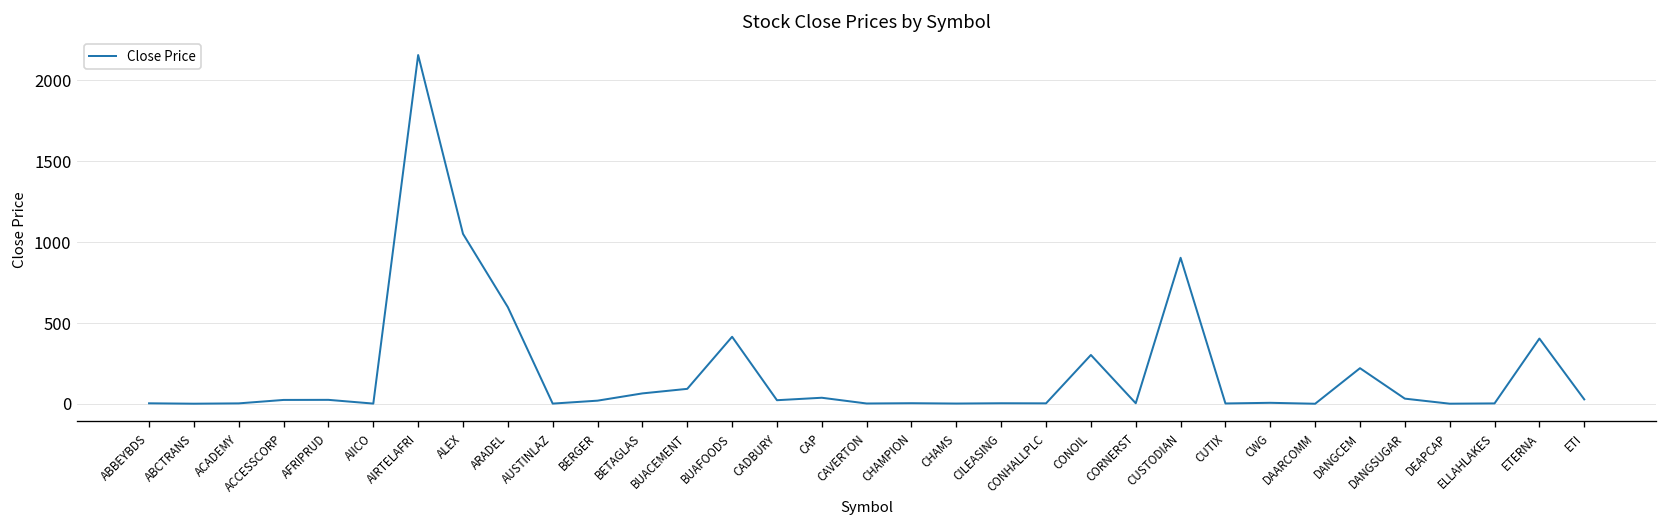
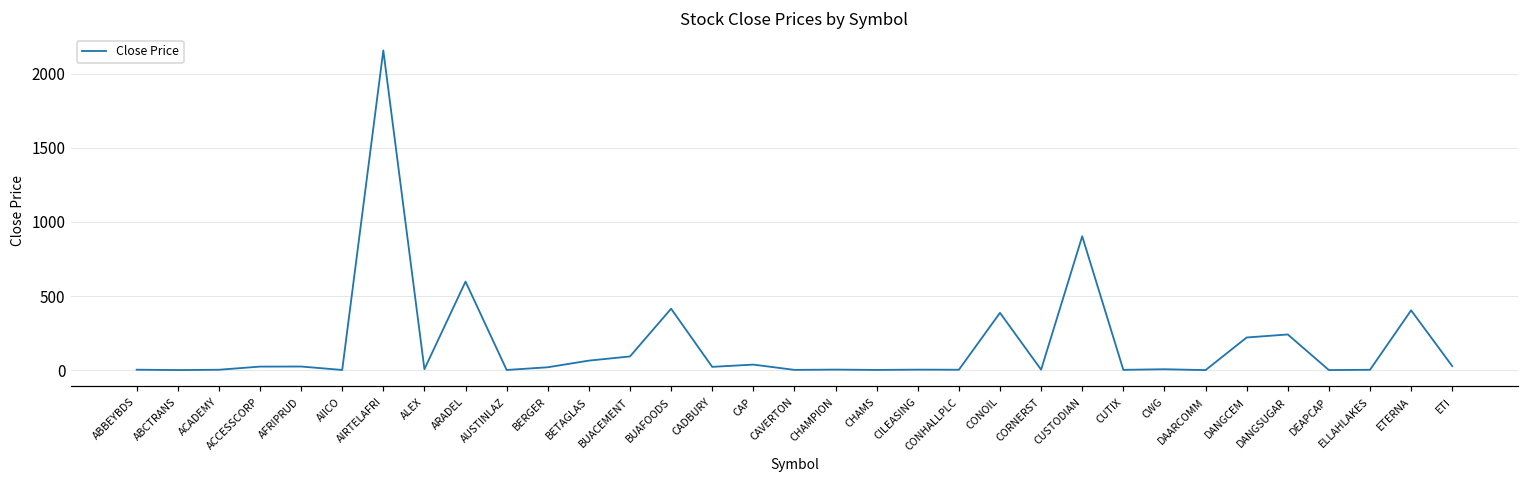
  {
    "ABBEYBDS": 0,
    "ABCTRANS": 0,
    "ACADEMY": 0,
    "ACCESSCORP": 20,
    "AFRIPRUD": 30,
    "AIICO": 0,
    "AIRTELAFRI": 2160,
-   "ALEX": 1050,
+   "ALEX": 10,
    "ARADEL": 600,
    "AUSTINLAZ": 0,
    "BERGER": 20,
    "BETAGLAS": 60,
    "BUACEMENT": 90,
    "BUAFOODS": 420,
    "CADBURY": 20,
    "CAP": 40,
    "CAVERTON": 0,
    "CHAMPION": 0,
    "CHAMS": 0,
    "CILEASING": 0,
    "CONHALLPLC": 0,
-   "CONOIL": 300,
+   "CONOIL": 390,
    "CORNERST": 0,
    "CUSTODIAN": 900,
    "CUTIX": 0,
    "CWG": 10,
    "DAARCOMM": 0,
    "DANGCEM": 220,
-   "DANGSUGAR": 30,
+   "DANGSUGAR": 240,
    "DEAPCAP": 0,
    "ELLAHLAKES": 0,
    "ETERNA": 400,
    "ETI": 30
  }
